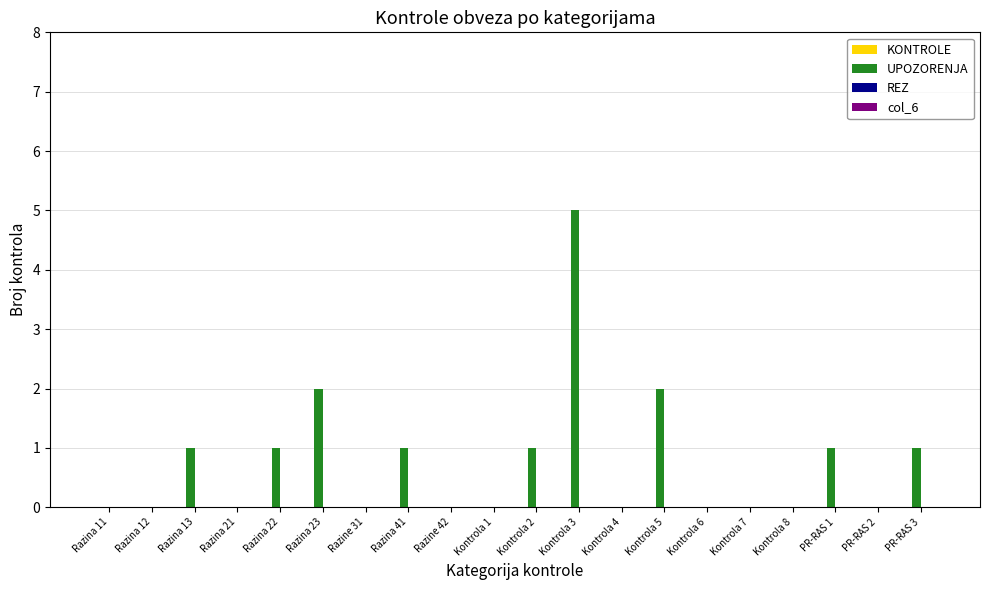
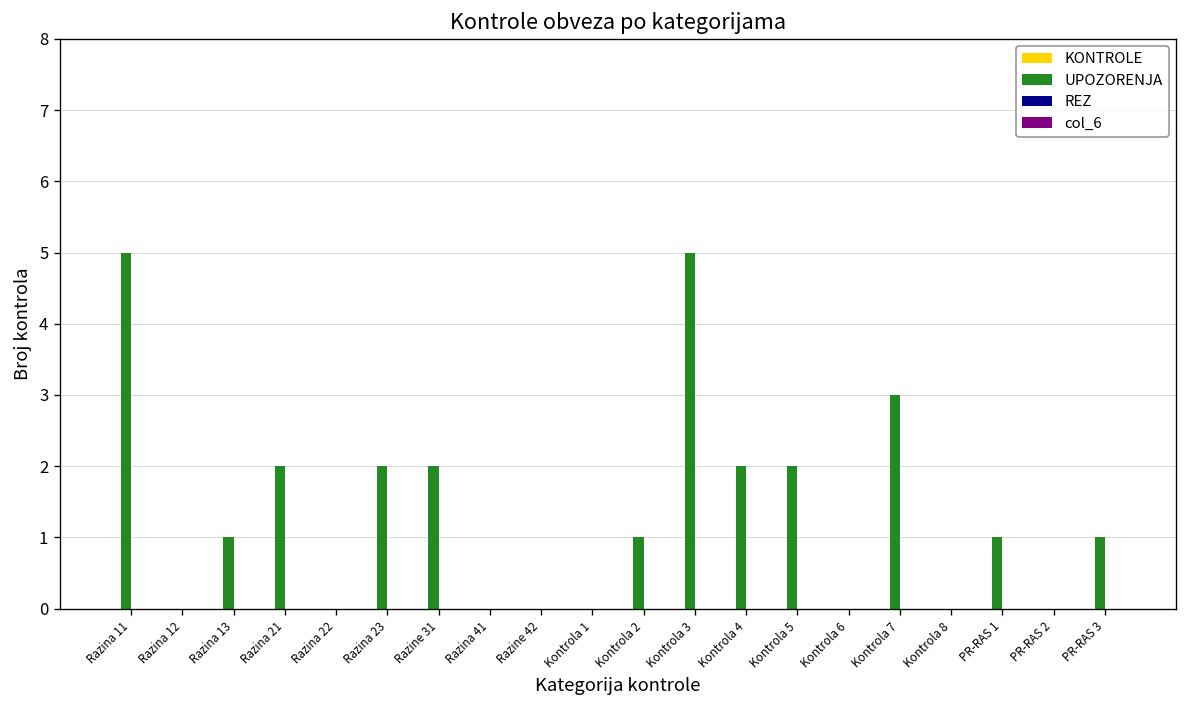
  {
    "KONTROLE": {
      "Razina 11": 0,
      "Razina 12": 0,
      "Razina 13": 0,
      "Razina 21": 0,
      "Razina 22": 0,
      "Razina 23": 0,
      "Razine 31": 0,
      "Razina 41": 0,
      "Razine 42": 0,
      "Kontrola 1": 0,
      "Kontrola 2": 0,
      "Kontrola 3": 0,
      "Kontrola 4": 0,
      "Kontrola 5": 0,
      "Kontrola 6": 0,
      "Kontrola 7": 0,
      "Kontrola 8": 0,
      "PR-RAS 1": 0,
      "PR-RAS 2": 0,
      "PR-RAS 3": 0
    },
    "UPOZORENJA": {
-     "Razina 11": 0,
+     "Razina 11": 5,
      "Razina 12": 0,
      "Razina 13": 1,
-     "Razina 21": 0,
-     "Razina 22": 1,
+     "Razina 21": 2,
+     "Razina 22": 0,
      "Razina 23": 2,
-     "Razine 31": 0,
-     "Razina 41": 1,
+     "Razine 31": 2,
+     "Razina 41": 0,
      "Razine 42": 0,
      "Kontrola 1": 0,
      "Kontrola 2": 1,
      "Kontrola 3": 5,
-     "Kontrola 4": 0,
+     "Kontrola 4": 2,
      "Kontrola 5": 2,
      "Kontrola 6": 0,
-     "Kontrola 7": 0,
+     "Kontrola 7": 3,
      "Kontrola 8": 0,
      "PR-RAS 1": 1,
      "PR-RAS 2": 0,
      "PR-RAS 3": 1
    },
    "REZ": {
      "Razina 11": 0,
      "Razina 12": 0,
      "Razina 13": 0,
      "Razina 21": 0,
      "Razina 22": 0,
      "Razina 23": 0,
      "Razine 31": 0,
      "Razina 41": 0,
      "Razine 42": 0,
      "Kontrola 1": 0,
      "Kontrola 2": 0,
      "Kontrola 3": 0,
      "Kontrola 4": 0,
      "Kontrola 5": 0,
      "Kontrola 6": 0,
      "Kontrola 7": 0,
      "Kontrola 8": 0,
      "PR-RAS 1": 0,
      "PR-RAS 2": 0,
      "PR-RAS 3": 0
    },
    "col_6": {
      "Razina 11": 0,
      "Razina 12": 0,
      "Razina 13": 0,
      "Razina 21": 0,
      "Razina 22": 0,
      "Razina 23": 0,
      "Razine 31": 0,
      "Razina 41": 0,
      "Razine 42": 0,
      "Kontrola 1": 0,
      "Kontrola 2": 0,
      "Kontrola 3": 0,
      "Kontrola 4": 0,
      "Kontrola 5": 0,
      "Kontrola 6": 0,
      "Kontrola 7": 0,
      "Kontrola 8": 0,
      "PR-RAS 1": 0,
      "PR-RAS 2": 0,
      "PR-RAS 3": 0
    }
  }
